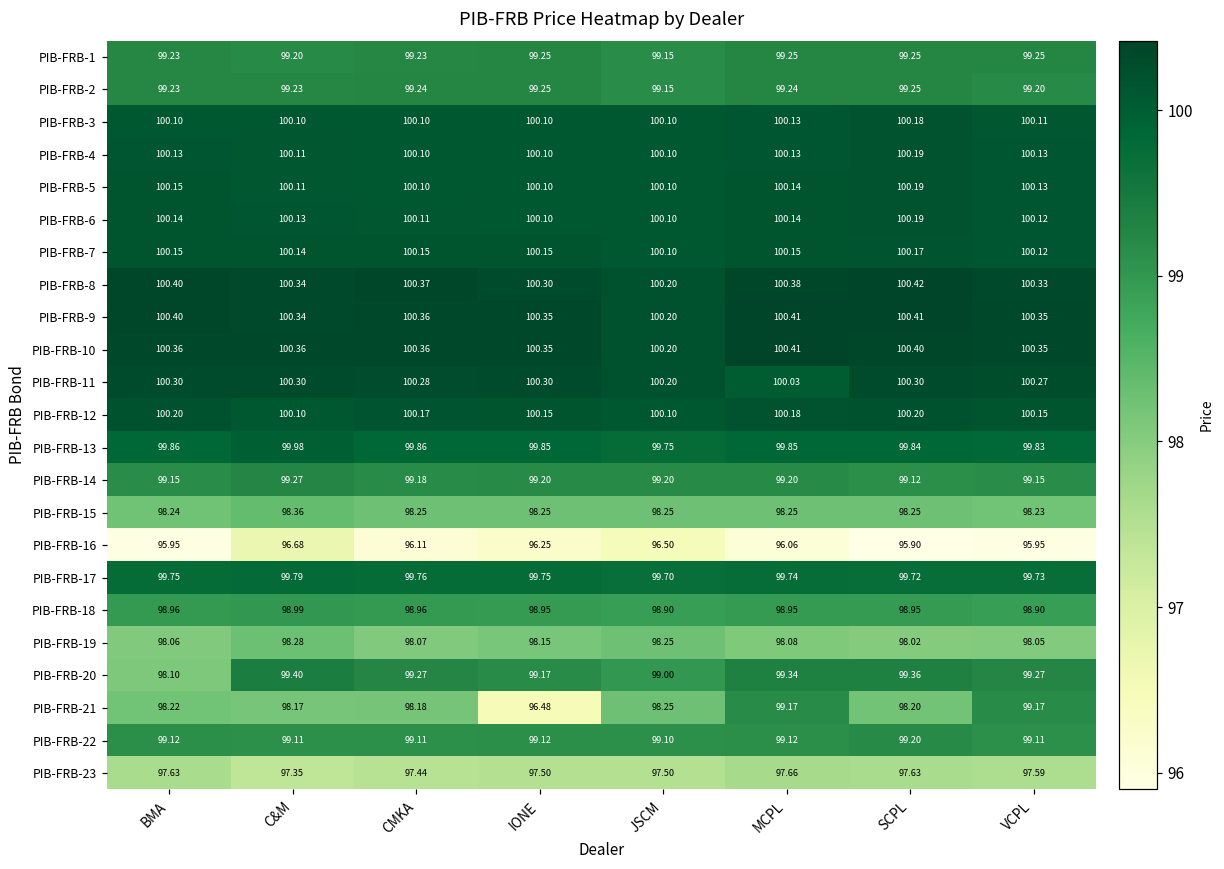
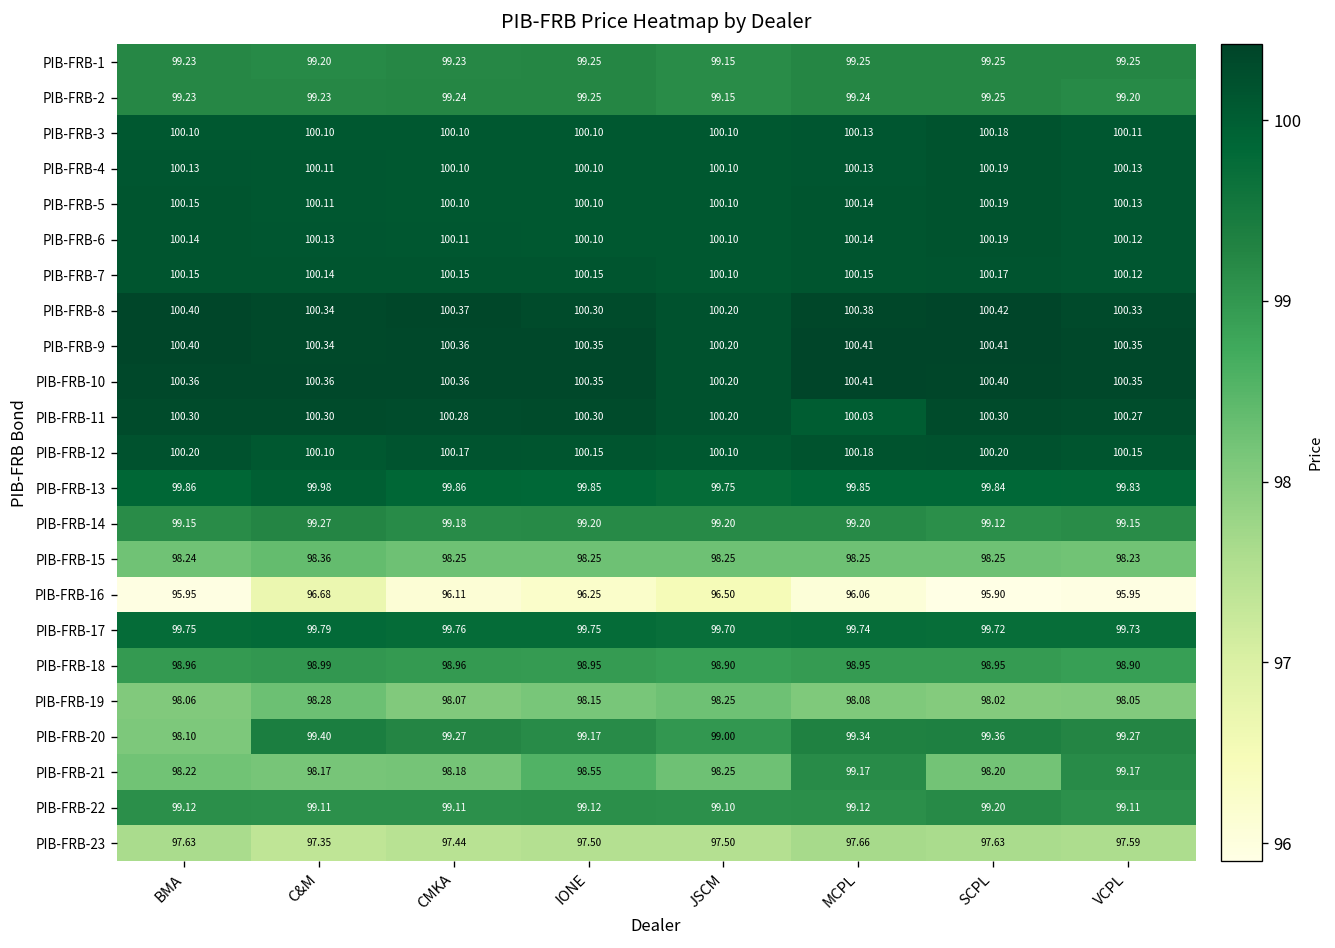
  {
    "PIB-FRB-1": {
      "BMA": 99.23,
      "C&M": 99.20,
      "CMKA": 99.23,
      "IONE": 99.25,
      "JSCM": 99.15,
      "MCPL": 99.25,
      "SCPL": 99.25,
      "VCPL": 99.25
    },
    "PIB-FRB-2": {
      "BMA": 99.23,
      "C&M": 99.23,
      "CMKA": 99.24,
      "IONE": 99.25,
      "JSCM": 99.15,
      "MCPL": 99.24,
      "SCPL": 99.25,
      "VCPL": 99.20
    },
    "PIB-FRB-3": {
      "BMA": 100.10,
      "C&M": 100.10,
      "CMKA": 100.10,
      "IONE": 100.10,
      "JSCM": 100.10,
      "MCPL": 100.13,
      "SCPL": 100.18,
      "VCPL": 100.11
    },
    "PIB-FRB-4": {
      "BMA": 100.13,
      "C&M": 100.11,
      "CMKA": 100.10,
      "IONE": 100.10,
      "JSCM": 100.10,
      "MCPL": 100.13,
      "SCPL": 100.19,
      "VCPL": 100.13
    },
    "PIB-FRB-5": {
      "BMA": 100.15,
      "C&M": 100.11,
      "CMKA": 100.10,
      "IONE": 100.10,
      "JSCM": 100.10,
      "MCPL": 100.14,
      "SCPL": 100.19,
      "VCPL": 100.13
    },
    "PIB-FRB-6": {
      "BMA": 100.14,
      "C&M": 100.13,
      "CMKA": 100.11,
      "IONE": 100.10,
      "JSCM": 100.10,
      "MCPL": 100.14,
      "SCPL": 100.19,
      "VCPL": 100.12
    },
    "PIB-FRB-7": {
      "BMA": 100.15,
      "C&M": 100.14,
      "CMKA": 100.15,
      "IONE": 100.15,
      "JSCM": 100.10,
      "MCPL": 100.15,
      "SCPL": 100.17,
      "VCPL": 100.12
    },
    "PIB-FRB-8": {
      "BMA": 100.40,
      "C&M": 100.34,
      "CMKA": 100.37,
      "IONE": 100.30,
      "JSCM": 100.20,
      "MCPL": 100.38,
      "SCPL": 100.42,
      "VCPL": 100.33
    },
    "PIB-FRB-9": {
      "BMA": 100.40,
      "C&M": 100.34,
      "CMKA": 100.36,
      "IONE": 100.35,
      "JSCM": 100.20,
      "MCPL": 100.41,
      "SCPL": 100.41,
      "VCPL": 100.35
    },
    "PIB-FRB-10": {
      "BMA": 100.36,
      "C&M": 100.36,
      "CMKA": 100.36,
      "IONE": 100.35,
      "JSCM": 100.20,
      "MCPL": 100.41,
      "SCPL": 100.40,
      "VCPL": 100.35
    },
    "PIB-FRB-11": {
      "BMA": 100.30,
      "C&M": 100.30,
      "CMKA": 100.28,
      "IONE": 100.30,
      "JSCM": 100.20,
      "MCPL": 100.03,
      "SCPL": 100.30,
      "VCPL": 100.27
    },
    "PIB-FRB-12": {
      "BMA": 100.20,
      "C&M": 100.10,
      "CMKA": 100.17,
      "IONE": 100.15,
      "JSCM": 100.10,
      "MCPL": 100.18,
      "SCPL": 100.20,
      "VCPL": 100.15
    },
    "PIB-FRB-13": {
      "BMA": 99.86,
      "C&M": 99.98,
      "CMKA": 99.86,
      "IONE": 99.85,
      "JSCM": 99.75,
      "MCPL": 99.85,
      "SCPL": 99.84,
      "VCPL": 99.83
    },
    "PIB-FRB-14": {
      "BMA": 99.15,
      "C&M": 99.27,
      "CMKA": 99.18,
      "IONE": 99.20,
      "JSCM": 99.20,
      "MCPL": 99.20,
      "SCPL": 99.12,
      "VCPL": 99.15
    },
    "PIB-FRB-15": {
      "BMA": 98.24,
      "C&M": 98.36,
      "CMKA": 98.25,
      "IONE": 98.25,
      "JSCM": 98.25,
      "MCPL": 98.25,
      "SCPL": 98.25,
      "VCPL": 98.23
    },
    "PIB-FRB-16": {
      "BMA": 95.95,
      "C&M": 96.68,
      "CMKA": 96.11,
      "IONE": 96.25,
      "JSCM": 96.50,
      "MCPL": 96.06,
      "SCPL": 95.90,
      "VCPL": 95.95
    },
    "PIB-FRB-17": {
      "BMA": 99.75,
      "C&M": 99.79,
      "CMKA": 99.76,
      "IONE": 99.75,
      "JSCM": 99.70,
      "MCPL": 99.74,
      "SCPL": 99.72,
      "VCPL": 99.73
    },
    "PIB-FRB-18": {
      "BMA": 98.96,
      "C&M": 98.99,
      "CMKA": 98.96,
      "IONE": 98.95,
      "JSCM": 98.90,
      "MCPL": 98.95,
      "SCPL": 98.95,
      "VCPL": 98.90
    },
    "PIB-FRB-19": {
      "BMA": 98.06,
      "C&M": 98.28,
      "CMKA": 98.07,
      "IONE": 98.15,
      "JSCM": 98.25,
      "MCPL": 98.08,
      "SCPL": 98.02,
      "VCPL": 98.05
    },
    "PIB-FRB-20": {
      "BMA": 98.10,
      "C&M": 99.40,
      "CMKA": 99.27,
      "IONE": 99.17,
      "JSCM": 99.00,
      "MCPL": 99.34,
      "SCPL": 99.36,
      "VCPL": 99.27
    },
    "PIB-FRB-21": {
      "BMA": 98.22,
      "C&M": 98.17,
      "CMKA": 98.18,
-     "IONE": 96.48,
+     "IONE": 98.55,
      "JSCM": 98.25,
      "MCPL": 99.17,
      "SCPL": 98.20,
      "VCPL": 99.17
    },
    "PIB-FRB-22": {
      "BMA": 99.12,
      "C&M": 99.11,
      "CMKA": 99.11,
      "IONE": 99.12,
      "JSCM": 99.10,
      "MCPL": 99.12,
      "SCPL": 99.20,
      "VCPL": 99.11
    },
    "PIB-FRB-23": {
      "BMA": 97.63,
      "C&M": 97.35,
      "CMKA": 97.44,
      "IONE": 97.50,
      "JSCM": 97.50,
      "MCPL": 97.66,
      "SCPL": 97.63,
      "VCPL": 97.59
    }
  }
